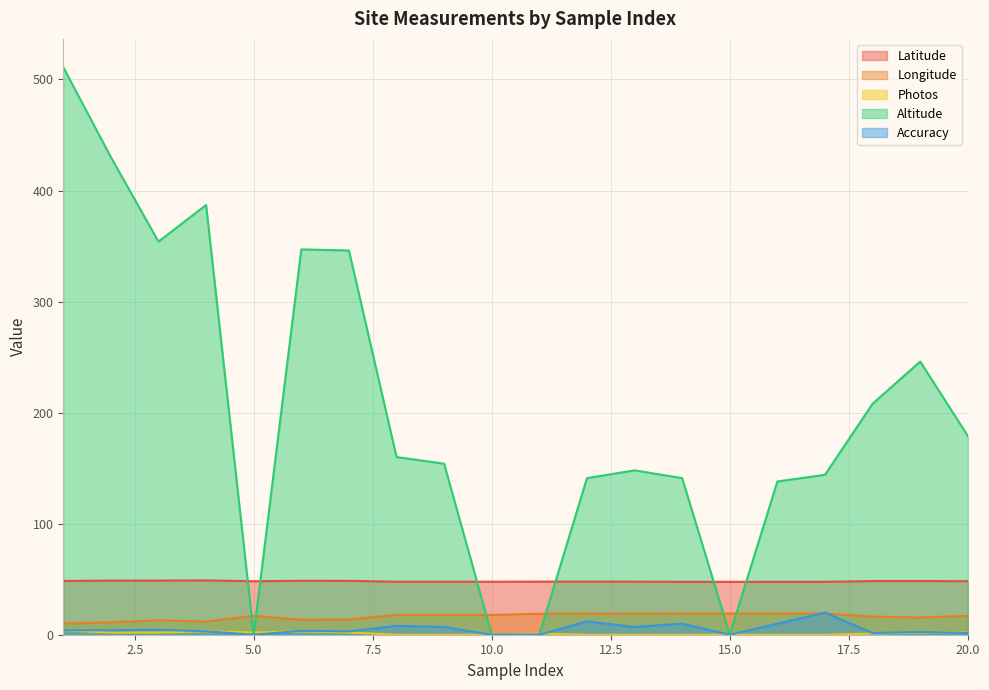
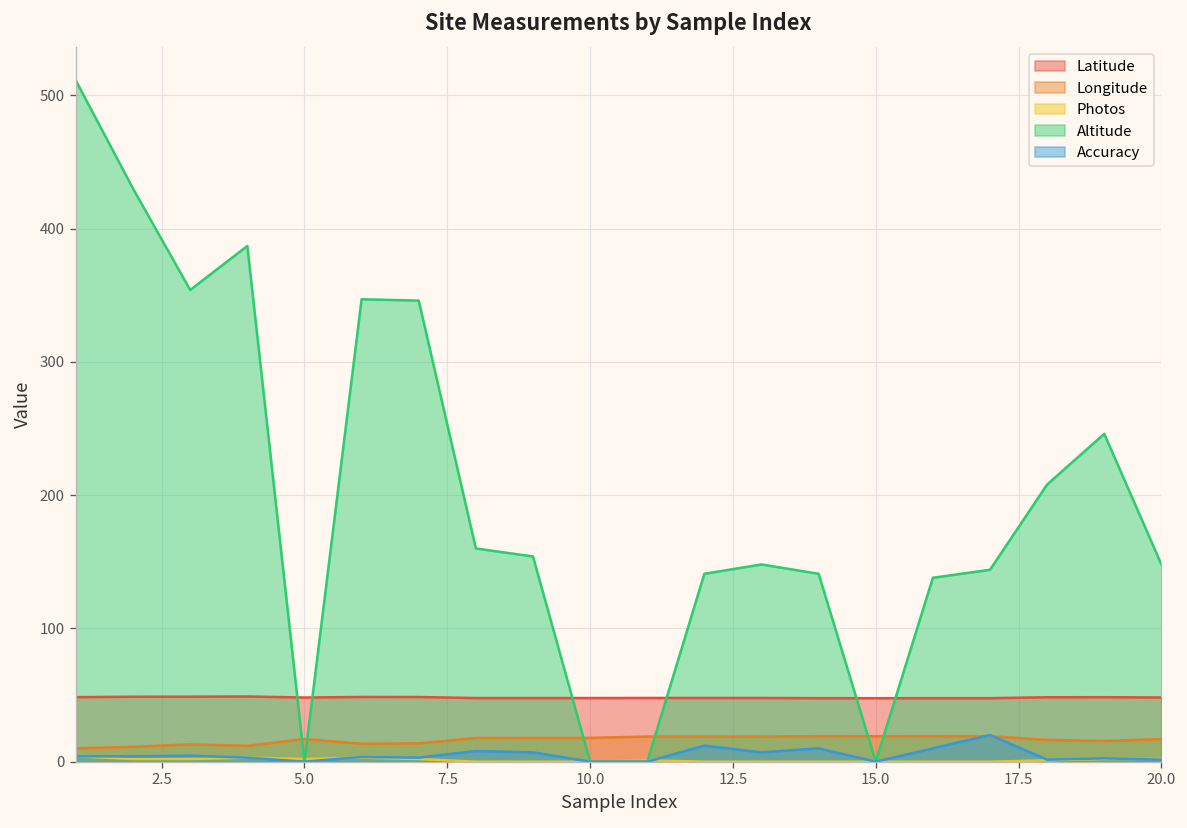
  {
    "Altitude": {
-     "20.0": 179
+     "20.0": 148
    }
  }
